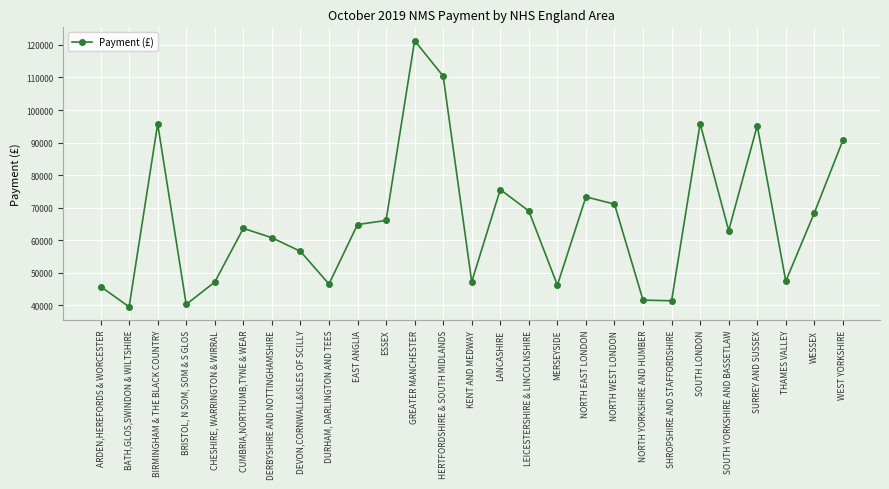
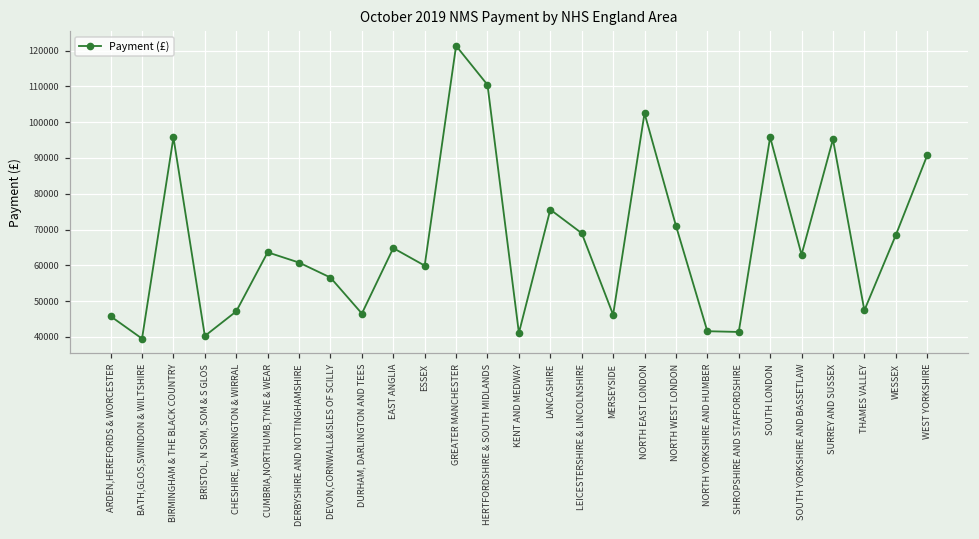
  {
    "ARDEN,HEREFORDS & WORCESTER": 46000,
    "BATH,GLOS,SWINDON & WILTSHIRE": 40000,
    "BIRMINGHAM & THE BLACK COUNTRY": 96000,
    "BRISTOL, N SOM, SOM & S GLOS": 40000,
    "CHESHIRE, WARRINGTON & WIRRAL": 47000,
    "CUMBRIA,NORTHUMB,TYNE & WEAR": 64000,
    "DERBYSHIRE AND NOTTINGHAMSHIRE": 61000,
    "DEVON,CORNWALL&ISLES OF SCILLY": 57000,
    "DURHAM, DARLINGTON AND TEES": 47000,
    "EAST ANGLIA": 65000,
-   "ESSEX": 66000,
+   "ESSEX": 60000,
    "GREATER MANCHESTER": 121000,
    "HERTFORDSHIRE & SOUTH MIDLANDS": 110000,
-   "KENT AND MEDWAY": 47000,
+   "KENT AND MEDWAY": 41000,
    "LANCASHIRE": 76000,
    "LEICESTERSHIRE & LINCOLNSHIRE": 69000,
    "MERSEYSIDE": 46000,
-   "NORTH EAST LONDON": 73000,
+   "NORTH EAST LONDON": 102000,
    "NORTH WEST LONDON": 71000,
    "NORTH YORKSHIRE AND HUMBER": 42000,
    "SHROPSHIRE AND STAFFORDSHIRE": 41000,
    "SOUTH LONDON": 96000,
    "SOUTH YORKSHIRE AND BASSETLAW": 63000,
    "SURREY AND SUSSEX": 95000,
    "THAMES VALLEY": 47000,
    "WESSEX": 68000,
    "WEST YORKSHIRE": 91000
  }
